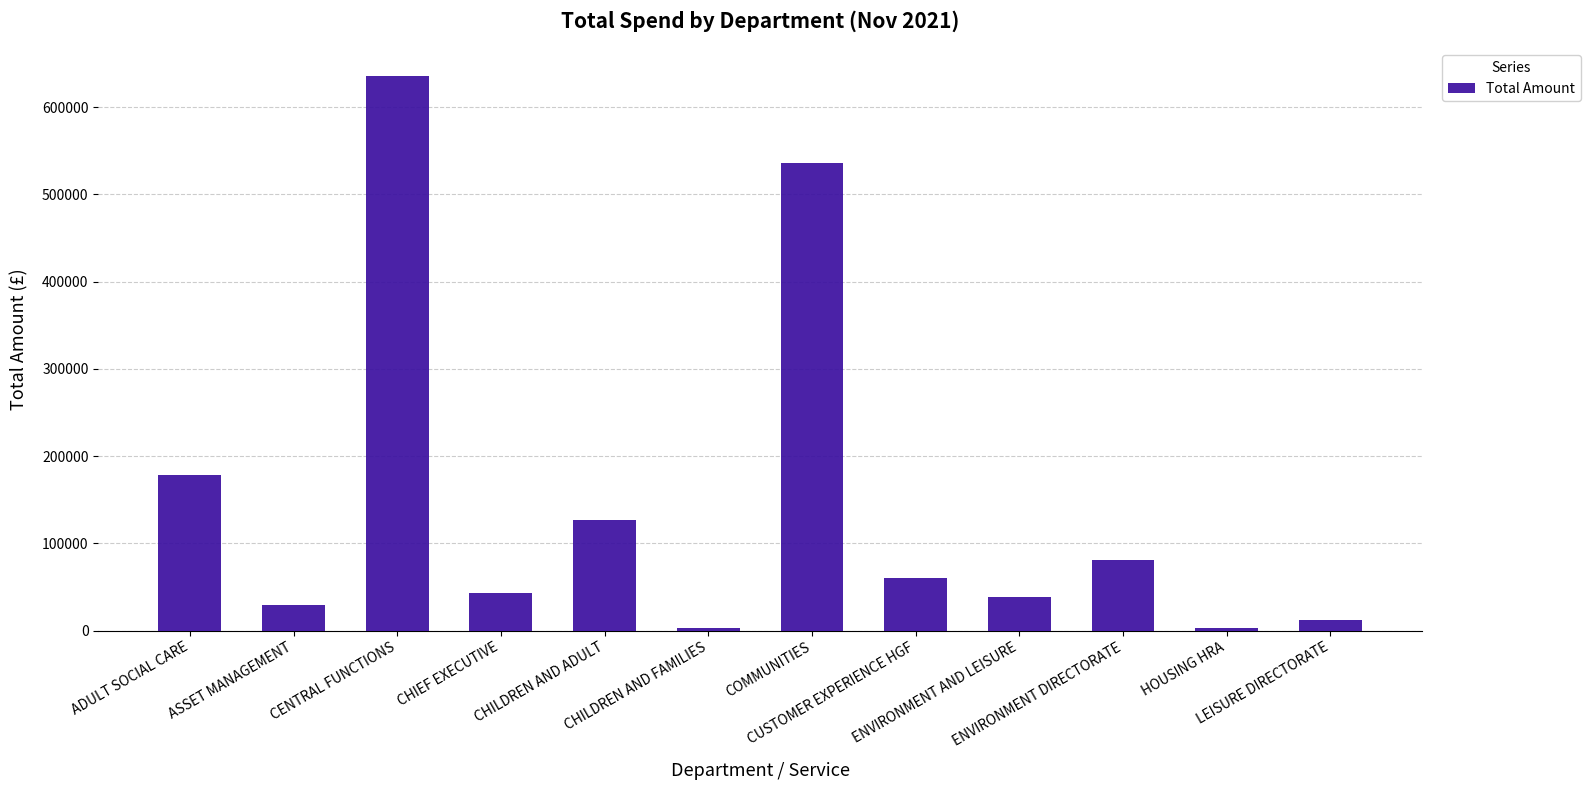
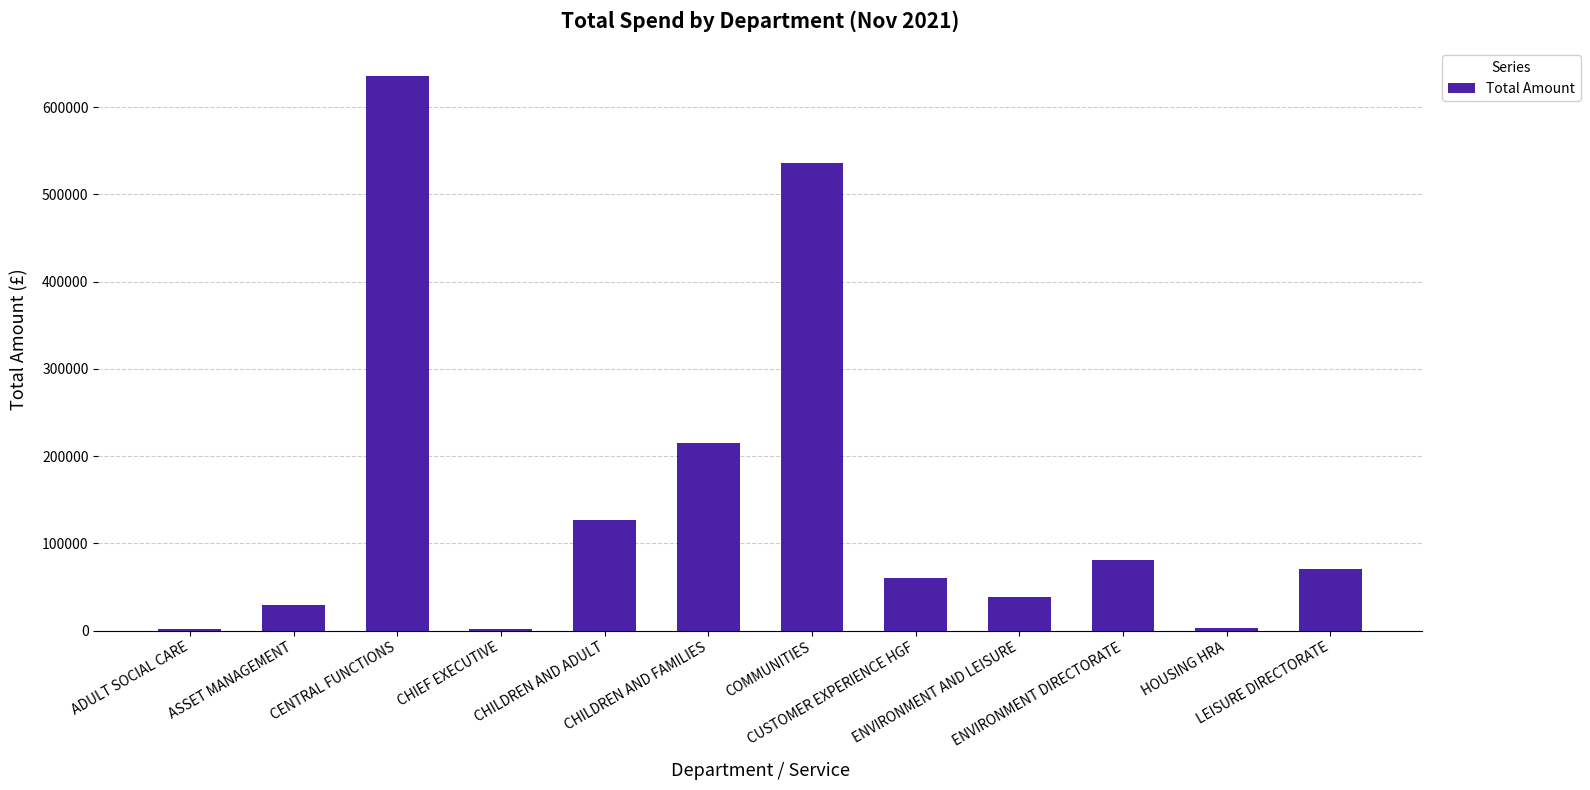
  {
-   "ADULT SOCIAL CARE": 180000,
+   "ADULT SOCIAL CARE": 0,
    "ASSET MANAGEMENT": 30000,
    "CENTRAL FUNCTIONS": 640000,
-   "CHIEF EXECUTIVE": 40000,
+   "CHIEF EXECUTIVE": 0,
    "CHILDREN AND ADULT": 130000,
-   "CHILDREN AND FAMILIES": 0,
+   "CHILDREN AND FAMILIES": 220000,
    "COMMUNITIES": 540000,
    "CUSTOMER EXPERIENCE HGF": 60000,
    "ENVIRONMENT AND LEISURE": 40000,
    "ENVIRONMENT DIRECTORATE": 80000,
    "HOUSING HRA": 0,
-   "LEISURE DIRECTORATE": 10000
+   "LEISURE DIRECTORATE": 70000
  }
